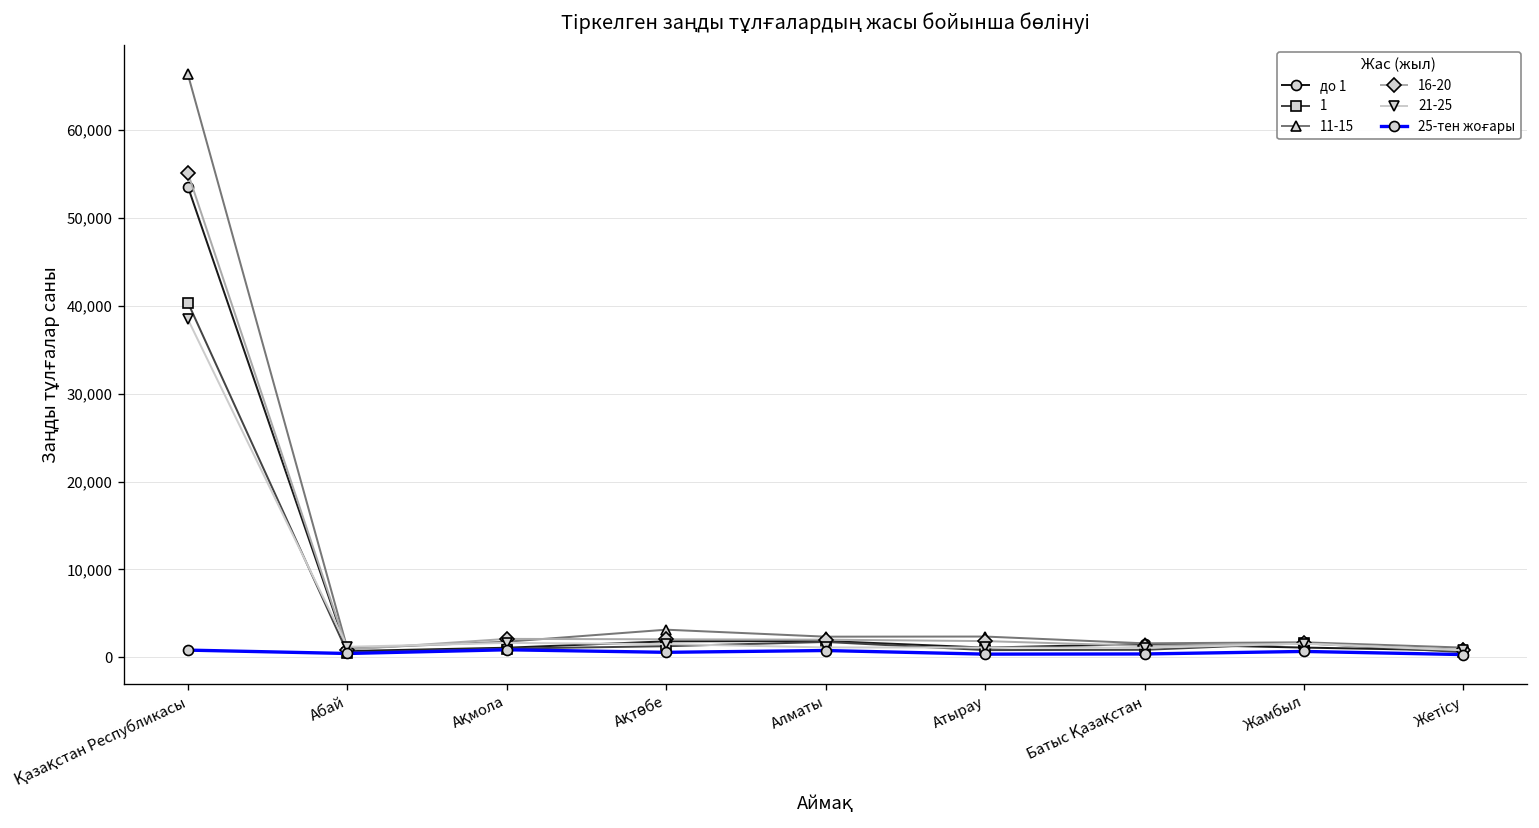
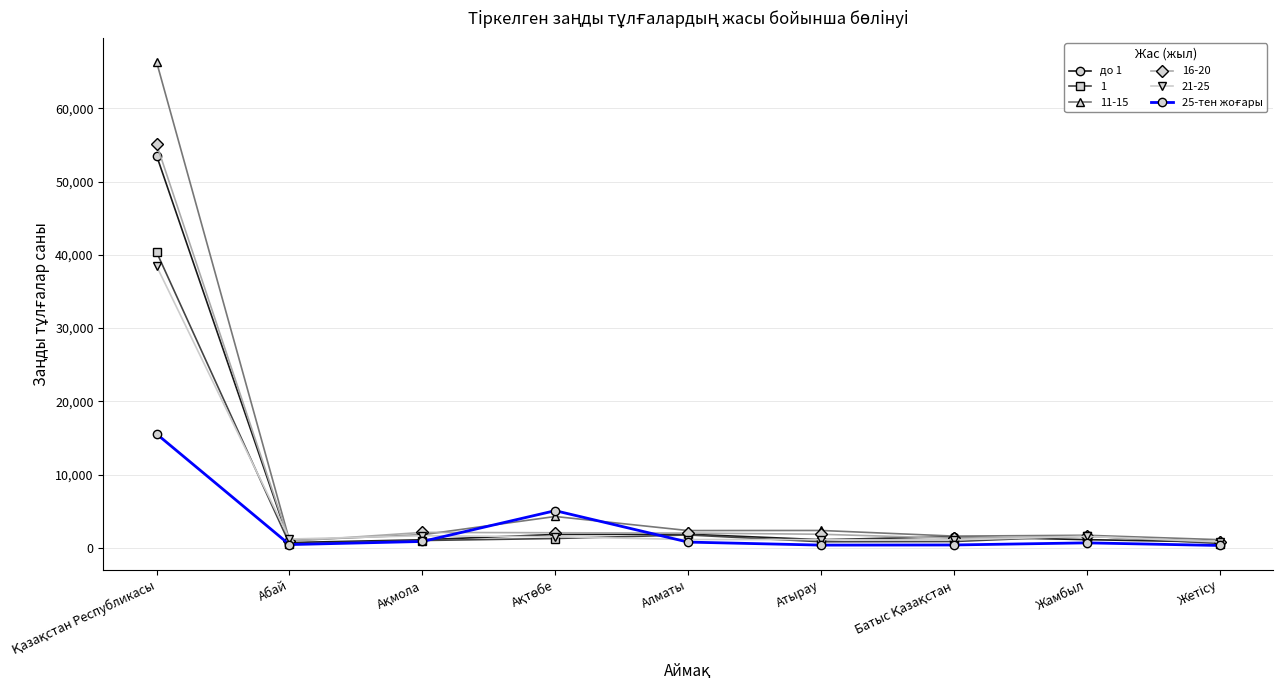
  {
    "до 1": {
      "Қазақстан Республикасы": "54,000",
      "Жамбыл": "1,000"
    },
    "1": {
      "Қазақстан Республикасы": "40,000"
    },
    "11-15": {
      "Қазақстан Республикасы": "66,000",
-     "Ақтөбе": "3,000",
+     "Ақтөбе": "4,000",
      "Атырау": "2,000"
    },
    "25-тен жоғары": {
-     "Қазақстан Республикасы": "1,000",
-     "Ақтөбе": "1,000",
+     "Қазақстан Республикасы": "16,000",
+     "Ақтөбе": "5,000",
      "Алматы": "1,000",
      "Атырау": "0",
      "Батыс Қазақстан": "0",
      "Жамбыл": "1,000"
    }
  }
